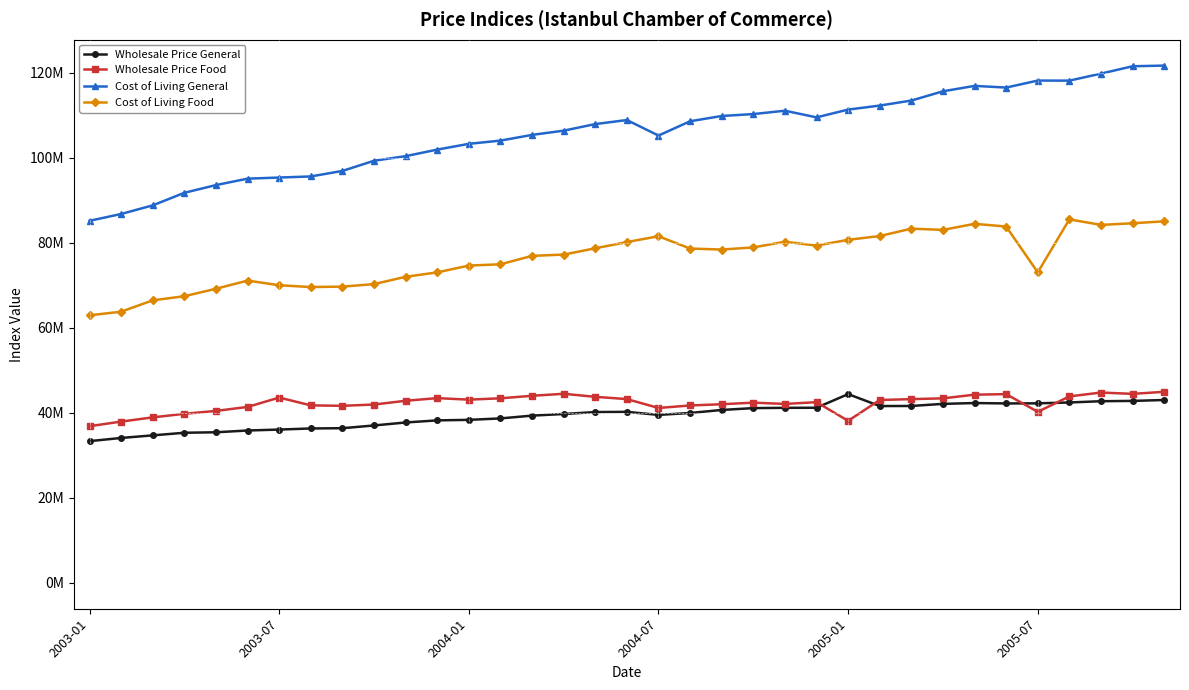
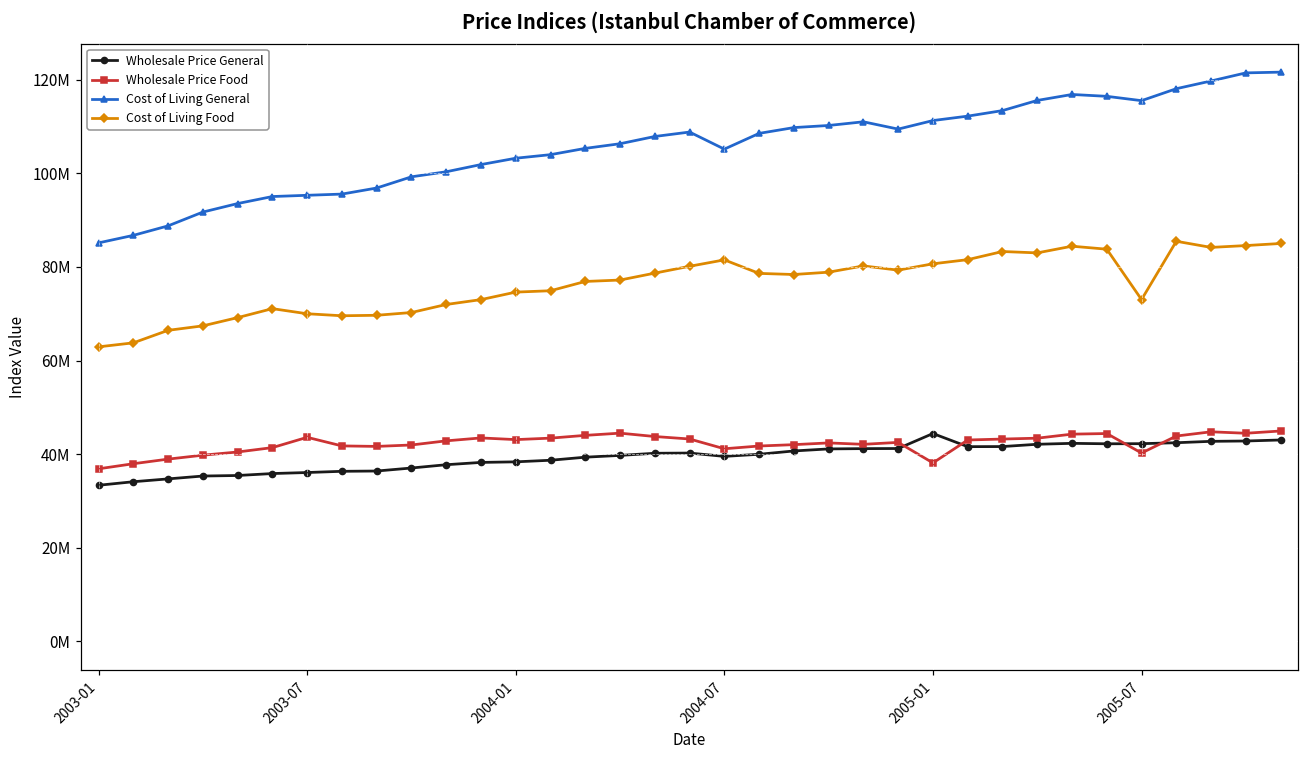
  {
    "Wholesale Price General": {
      "2003-01": 33000000,
      "2003-07": 36000000,
      "2004-01": 38000000,
      "2004-07": 40000000,
      "2005-01": 44000000,
      "2005-07": 42000000
    },
    "Wholesale Price Food": {
      "2003-01": 37000000,
      "2003-07": 44000000,
      "2004-01": 43000000,
      "2004-07": 41000000,
      "2005-01": 38000000,
      "2005-07": 40000000
    },
    "Cost of Living General": {
      "2003-01": 85000000,
      "2003-07": 95000000,
      "2004-01": 103000000,
      "2004-07": 105000000,
      "2005-01": 111000000,
-     "2005-07": 118000000
+     "2005-07": 116000000
    },
    "Cost of Living Food": {
      "2003-01": 63000000,
      "2003-07": 70000000,
      "2004-01": 75000000,
      "2004-07": 82000000,
      "2005-01": 81000000,
      "2005-07": 73000000
    }
  }
